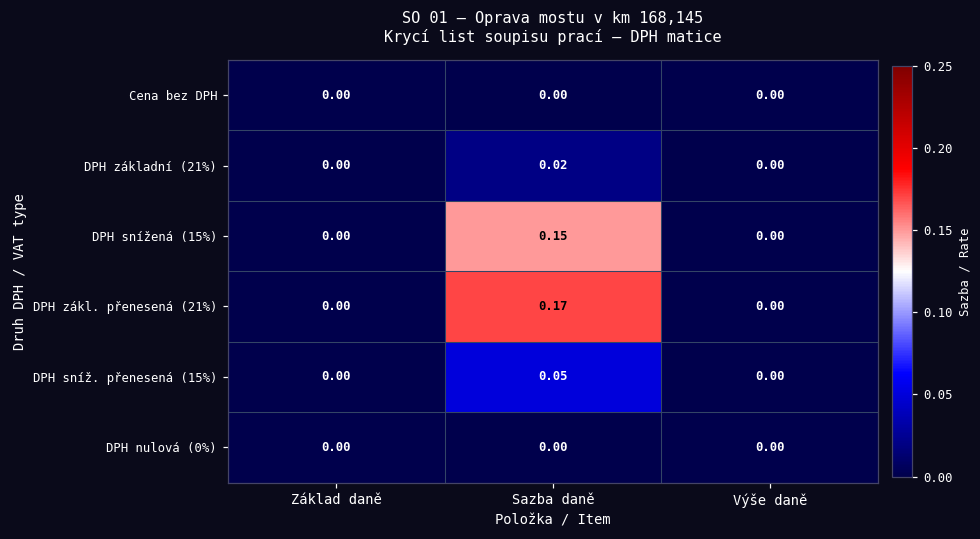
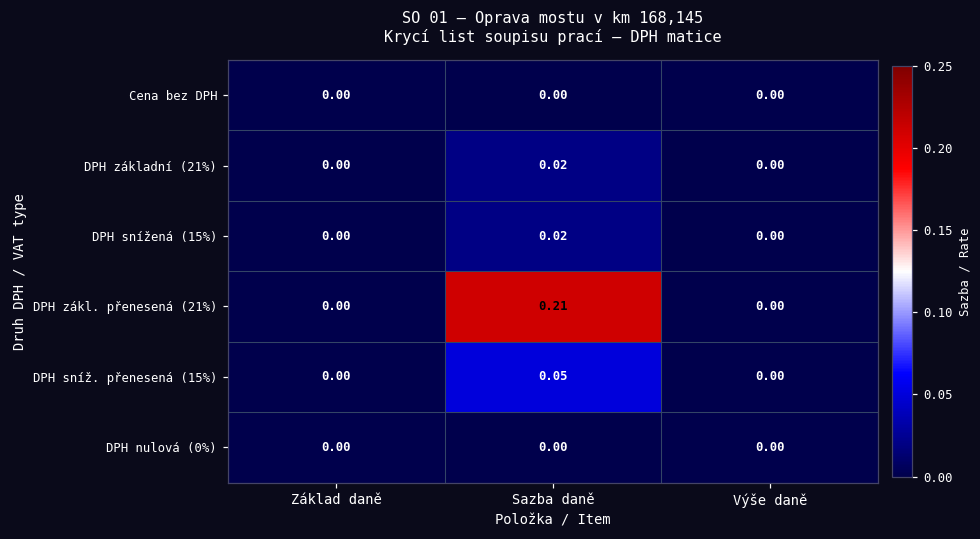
  {
    "Cena bez DPH": {
      "Základ daně": 0.00,
      "Sazba daně": 0.00,
      "Výše daně": 0.00
    },
    "DPH základní (21%)": {
      "Základ daně": 0.00,
      "Sazba daně": 0.02,
      "Výše daně": 0.00
    },
    "DPH snížená (15%)": {
      "Základ daně": 0.00,
-     "Sazba daně": 0.15,
+     "Sazba daně": 0.02,
      "Výše daně": 0.00
    },
    "DPH zákl. přenesená (21%)": {
      "Základ daně": 0.00,
-     "Sazba daně": 0.17,
+     "Sazba daně": 0.21,
      "Výše daně": 0.00
    },
    "DPH sníž. přenesená (15%)": {
      "Základ daně": 0.00,
      "Sazba daně": 0.05,
      "Výše daně": 0.00
    },
    "DPH nulová (0%)": {
      "Základ daně": 0.00,
      "Sazba daně": 0.00,
      "Výše daně": 0.00
    }
  }
